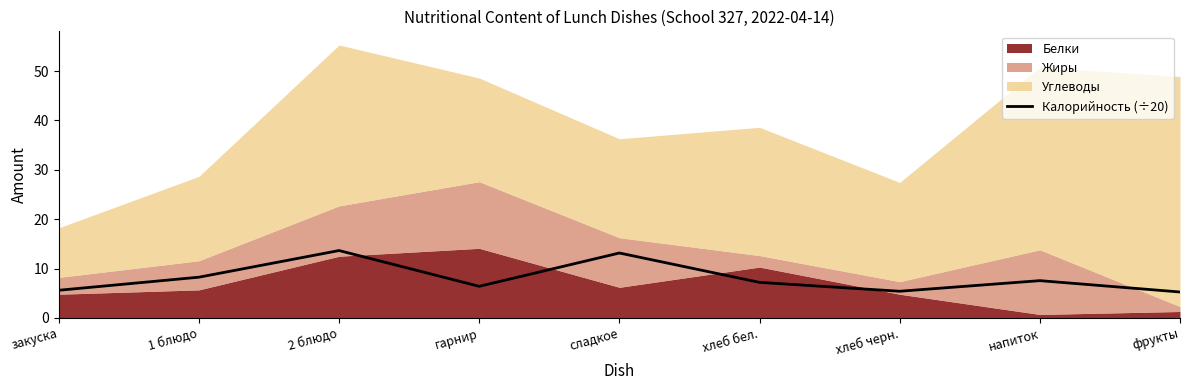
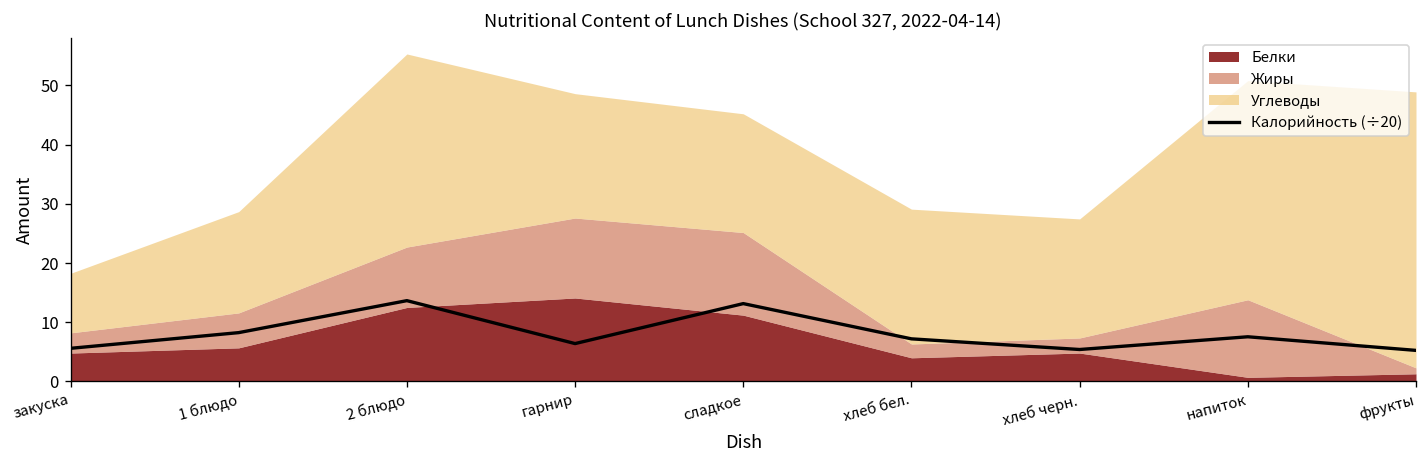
  {
    "Калорийность (÷20)": {
      "закуска": 6,
      "1 блюдо": 8,
      "2 блюдо": 14,
      "гарнир": 6,
      "сладкое": 13,
      "хлеб бел.": 7,
      "хлеб черн.": 5,
      "напиток": 8,
      "фрукты": 5
    },
    "Белки": {
      "закуска": 5,
      "1 блюдо": 6,
      "2 блюдо": 13,
      "гарнир": 14,
-     "сладкое": 6,
-     "хлеб бел.": 10,
+     "сладкое": 11,
+     "хлеб бел.": 4,
      "хлеб черн.": 5,
      "напиток": 1,
      "фрукты": 1
    },
    "Жиры": {
      "закуска": 3,
      "1 блюдо": 6,
      "2 блюдо": 10,
      "гарнир": 14,
-     "сладкое": 10,
+     "сладкое": 14,
      "хлеб бел.": 2,
      "хлеб черн.": 3,
      "напиток": 13,
      "фрукты": 1
    },
    "Углеводы": {
      "закуска": 10,
      "1 блюдо": 17,
      "2 блюдо": 33,
      "гарнир": 21,
      "сладкое": 20,
-     "хлеб бел.": 26,
+     "хлеб бел.": 23,
      "хлеб черн.": 20,
      "фрукты": 47
    }
  }
